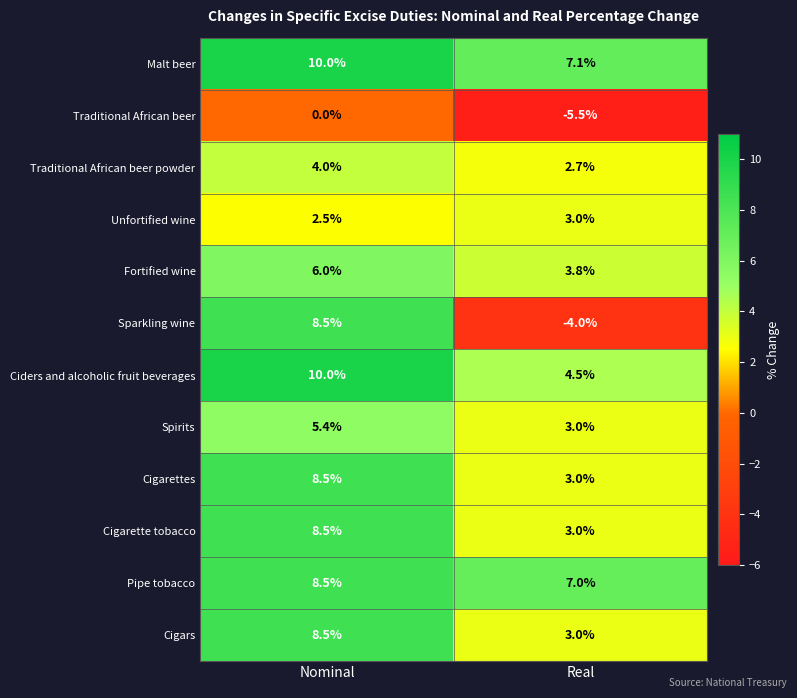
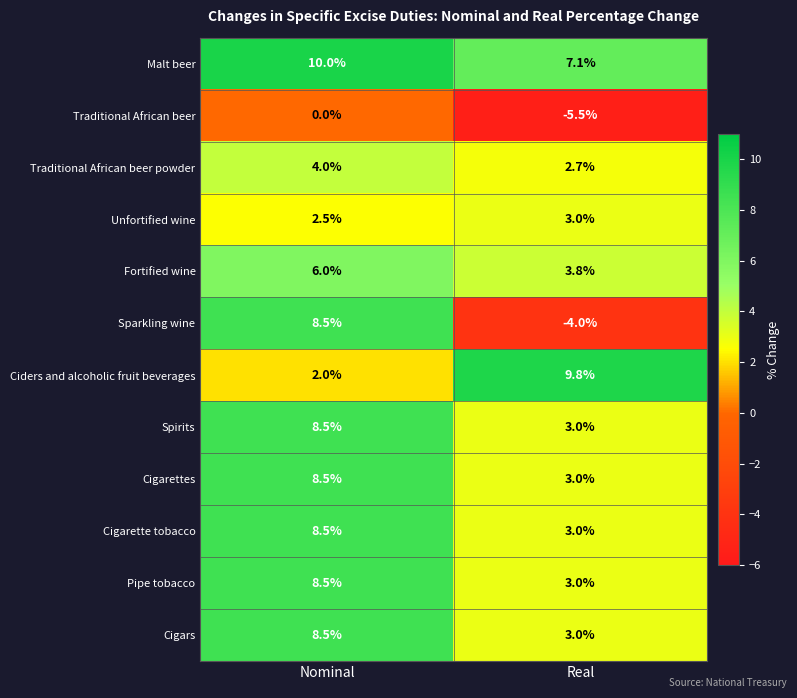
  {
    "Malt beer": {
      "Nominal": "10.0%",
      "Real": "7.1%"
    },
    "Traditional African beer": {
      "Nominal": "0.0%",
      "Real": "-5.5%"
    },
    "Traditional African beer powder": {
      "Nominal": "4.0%",
      "Real": "2.7%"
    },
    "Unfortified wine": {
      "Nominal": "2.5%",
      "Real": "3.0%"
    },
    "Fortified wine": {
      "Nominal": "6.0%",
      "Real": "3.8%"
    },
    "Sparkling wine": {
      "Nominal": "8.5%",
      "Real": "-4.0%"
    },
    "Ciders and alcoholic fruit beverages": {
-     "Nominal": "10.0%",
-     "Real": "4.5%"
+     "Nominal": "2.0%",
+     "Real": "9.8%"
    },
    "Spirits": {
-     "Nominal": "5.4%",
+     "Nominal": "8.5%",
      "Real": "3.0%"
    },
    "Cigarettes": {
      "Nominal": "8.5%",
      "Real": "3.0%"
    },
    "Cigarette tobacco": {
      "Nominal": "8.5%",
      "Real": "3.0%"
    },
    "Pipe tobacco": {
      "Nominal": "8.5%",
-     "Real": "7.0%"
+     "Real": "3.0%"
    },
    "Cigars": {
      "Nominal": "8.5%",
      "Real": "3.0%"
    }
  }
